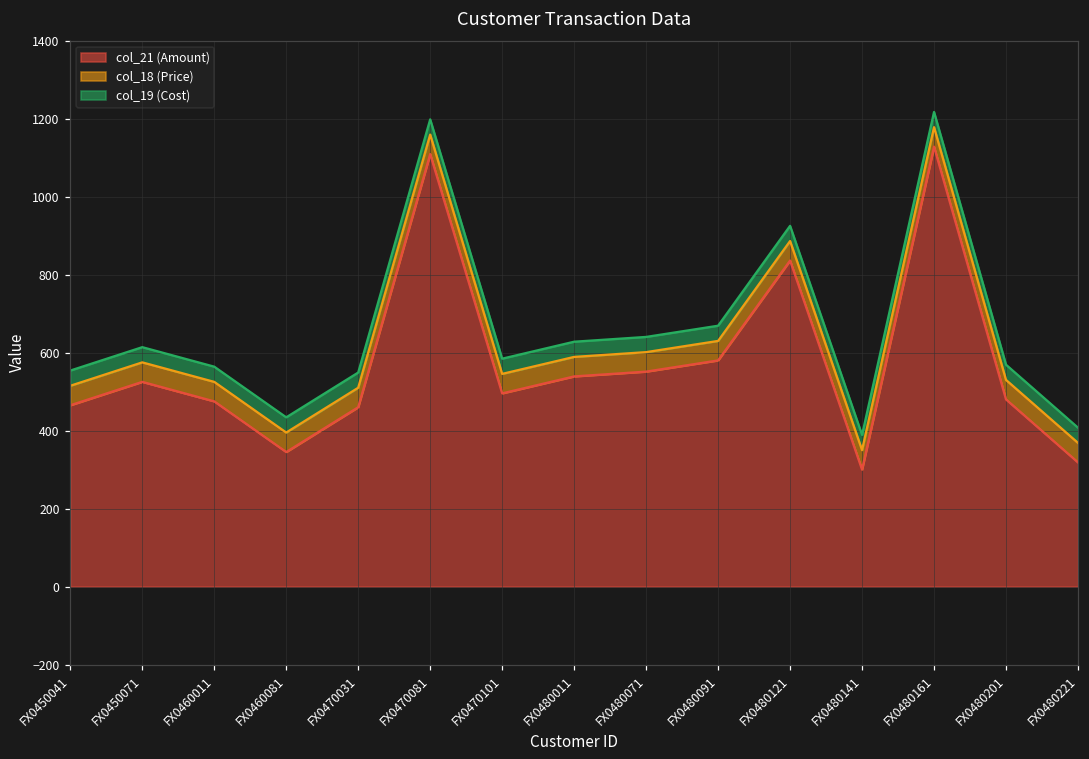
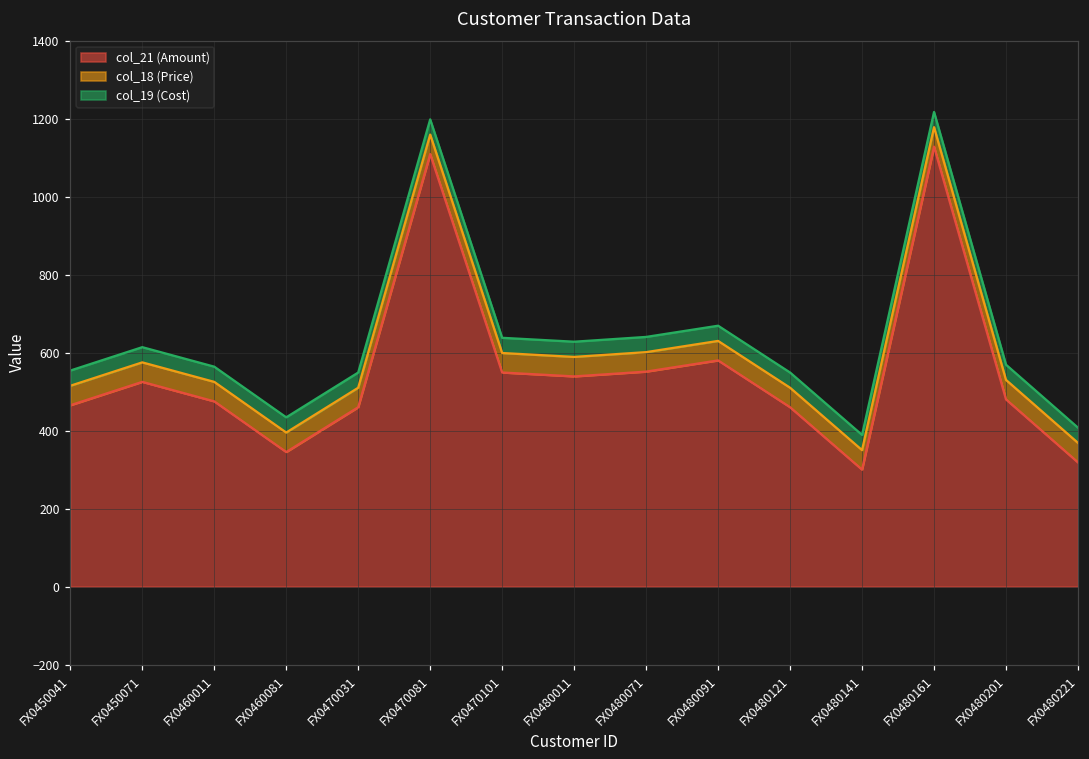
  {
    "col_21 (Amount)": {
      "FX0450041": 470,
      "FX0450071": 530,
      "FX0460011": 470,
      "FX0460081": 350,
      "FX0470031": 460,
      "FX0470081": 1110,
-     "FX0470101": 500,
+     "FX0470101": 550,
      "FX0480011": 540,
      "FX0480071": 550,
      "FX0480091": 580,
-     "FX0480121": 840,
+     "FX0480121": 460,
      "FX0480141": 300,
      "FX0480161": 1130,
      "FX0480201": 480,
      "FX0480221": 320
    },
    "col_18 (Price)": {
      "FX0450041": 50,
      "FX0450071": 50,
      "FX0460011": 50,
      "FX0460081": 50,
      "FX0470031": 50,
      "FX0470081": 50,
      "FX0470101": 50,
      "FX0480011": 50,
      "FX0480071": 50,
      "FX0480091": 50,
      "FX0480121": 50,
      "FX0480141": 50,
      "FX0480161": 50,
      "FX0480201": 50,
      "FX0480221": 50
    },
    "col_19 (Cost)": {
      "FX0450041": 40,
      "FX0450071": 40,
      "FX0460011": 40,
      "FX0460081": 40,
      "FX0470031": 40,
      "FX0470081": 40,
      "FX0470101": 40,
      "FX0480011": 40,
      "FX0480071": 40,
      "FX0480091": 40,
      "FX0480121": 40,
      "FX0480141": 40,
      "FX0480161": 40,
      "FX0480201": 40,
      "FX0480221": 40
    }
  }
